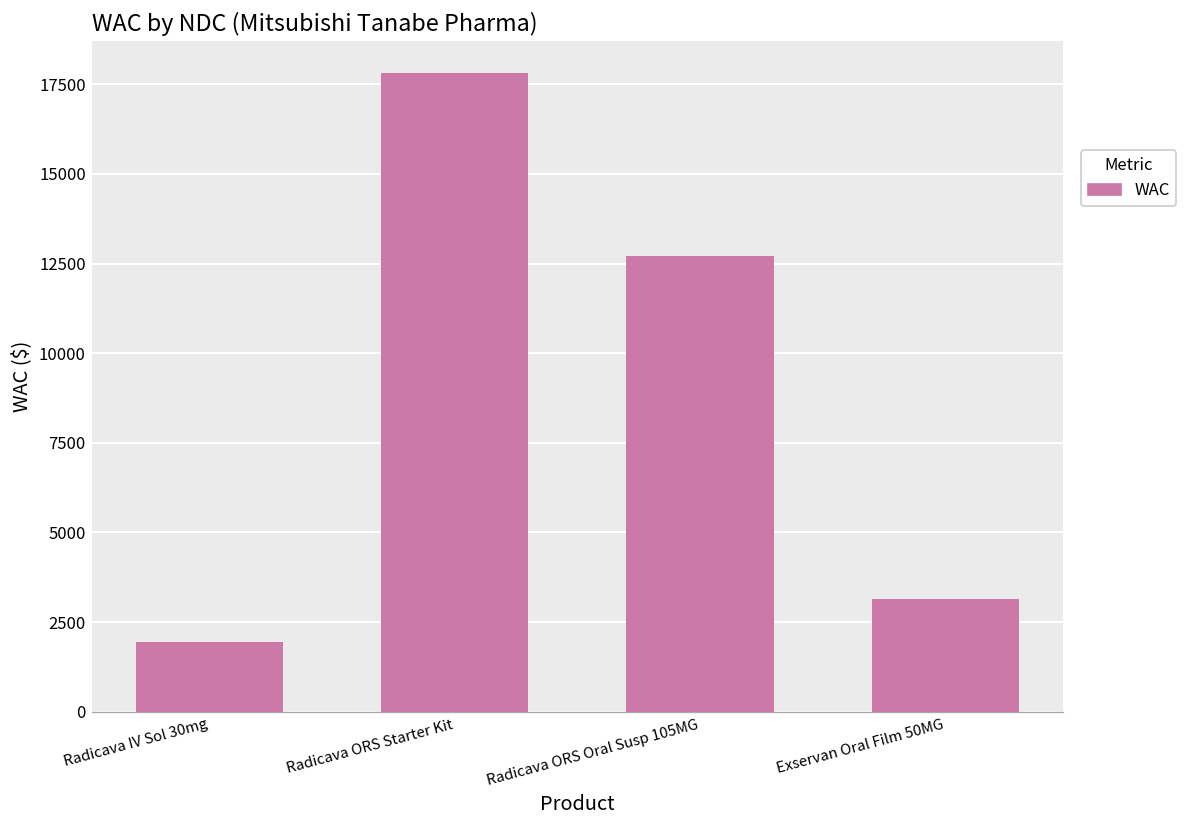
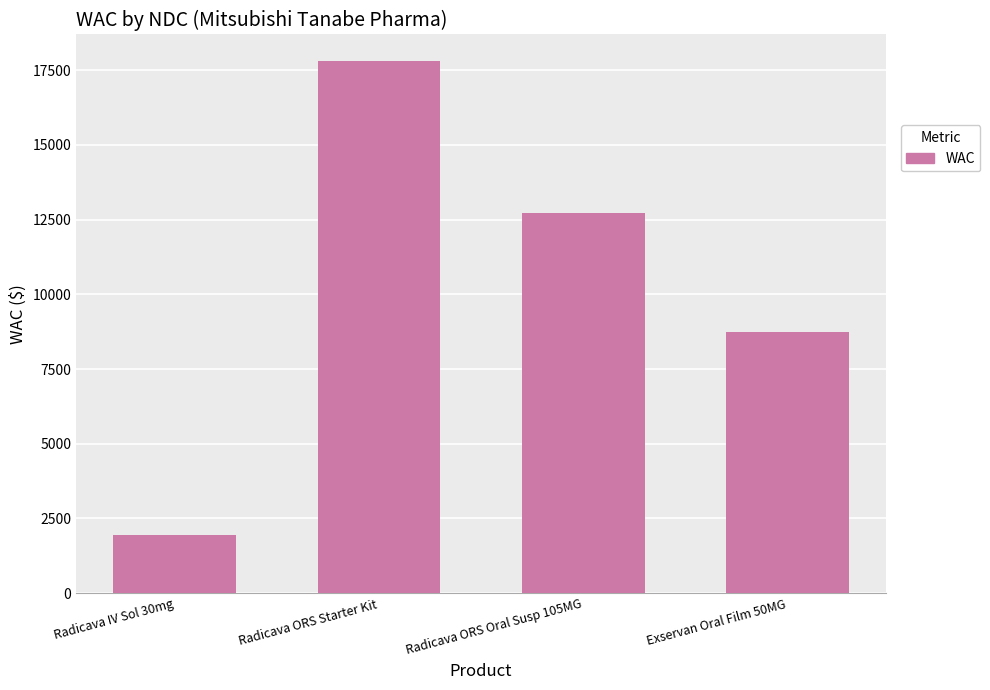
  {
    "Radicava IV Sol 30mg": 1900,
    "Radicava ORS Starter Kit": 17800,
    "Radicava ORS Oral Susp 105MG": 12700,
-   "Exservan Oral Film 50MG": 3100
+   "Exservan Oral Film 50MG": 8700
  }
